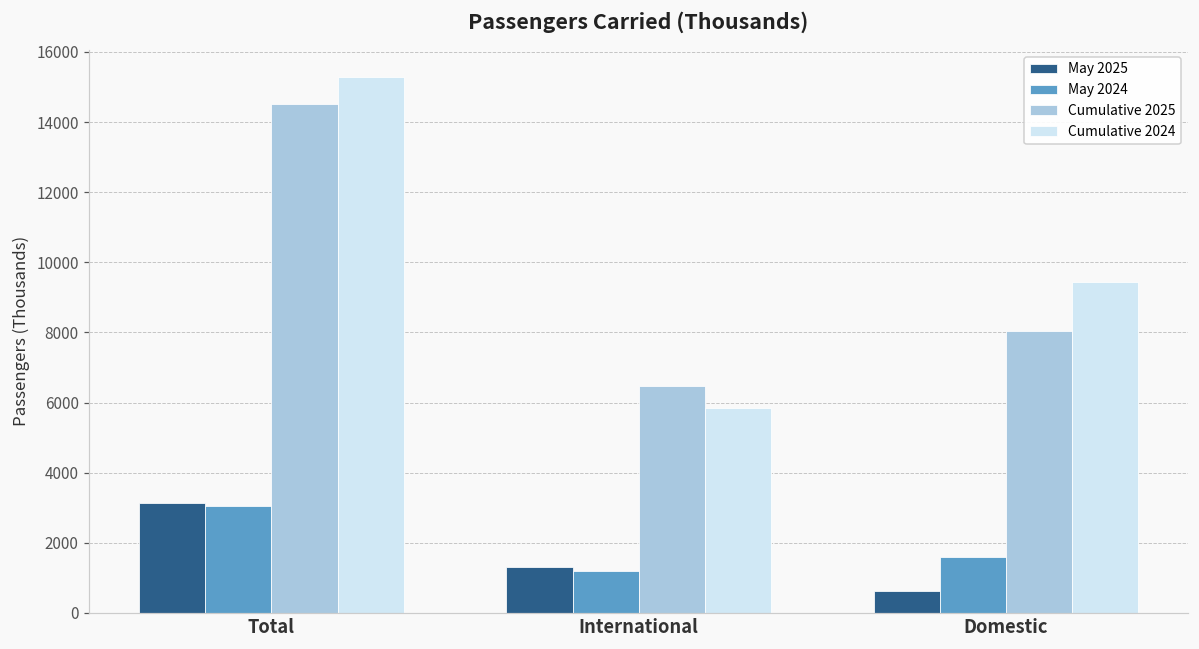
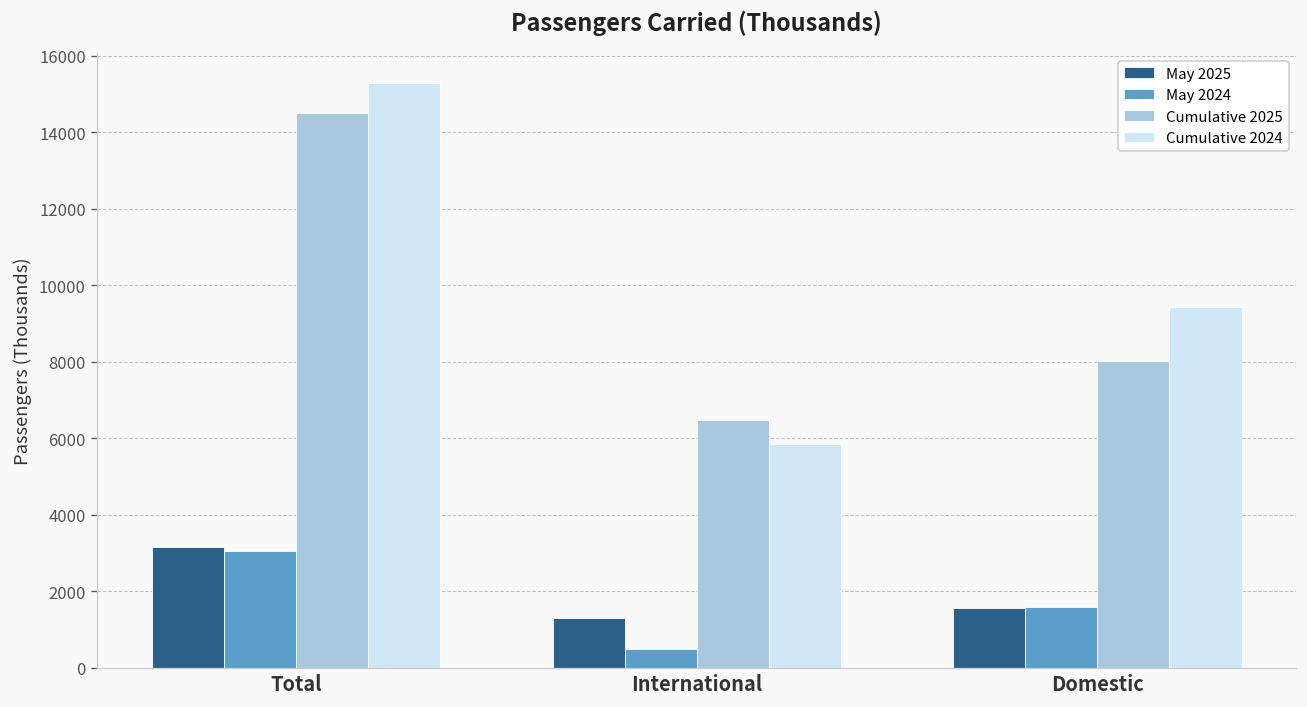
  {
    "May 2025": {
      "Total": 3100,
      "International": 1300,
-     "Domestic": 600
+     "Domestic": 1500
    },
    "May 2024": {
      "Total": 3000,
-     "International": 1200,
+     "International": 500,
      "Domestic": 1600
    }
  }
